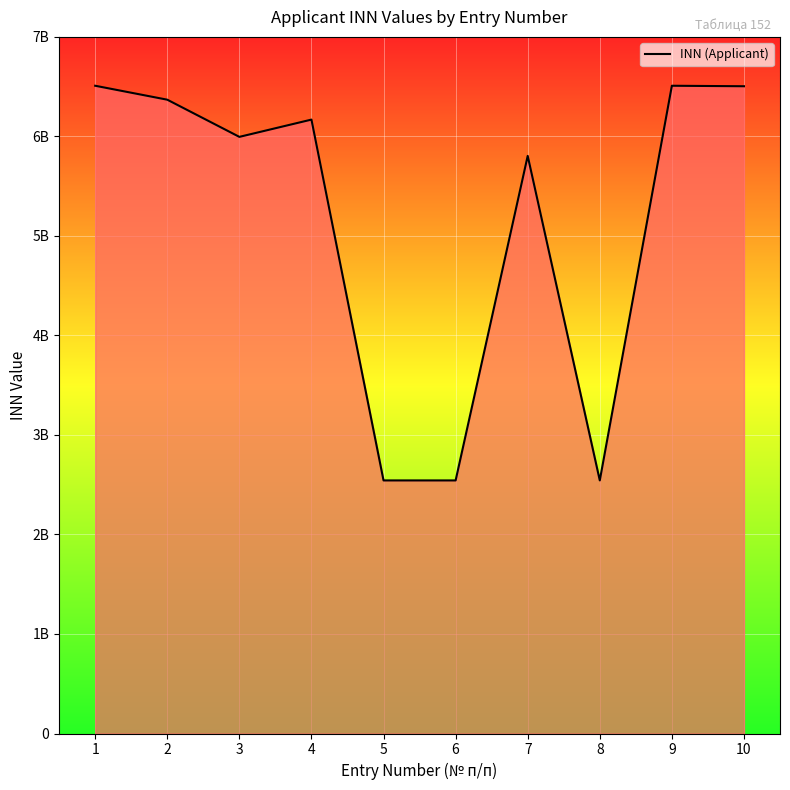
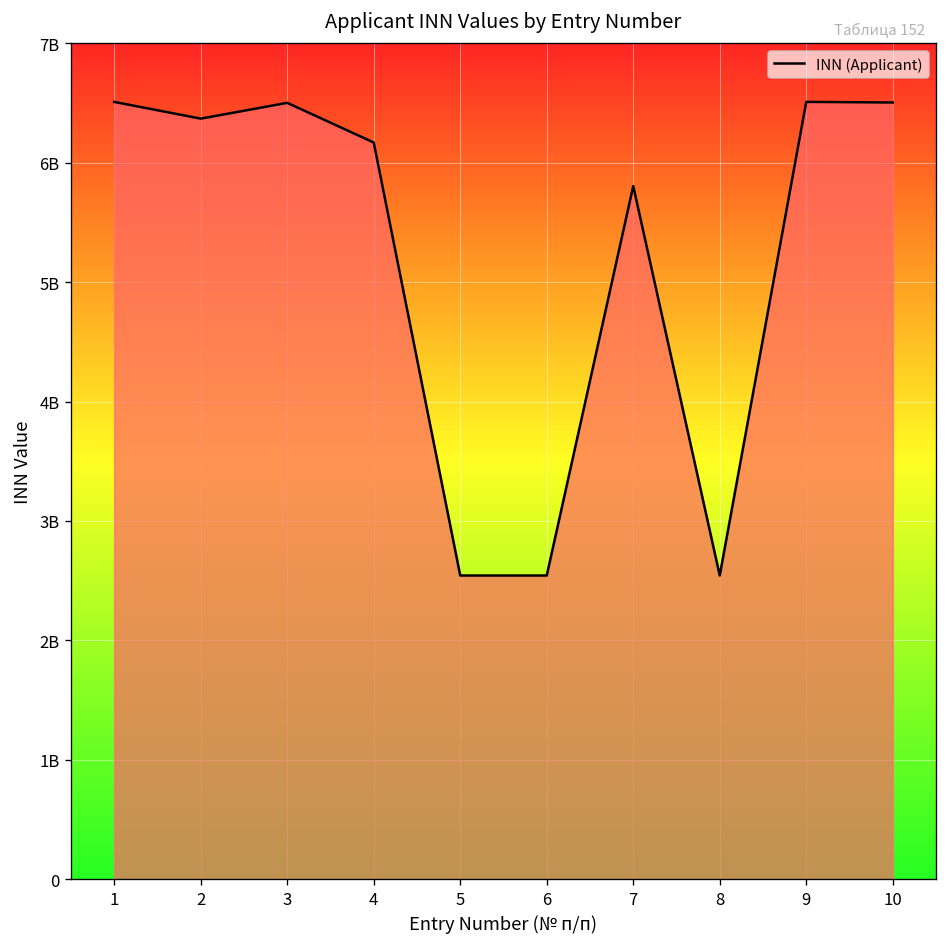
  {
    "1": 6500000000,
    "2": 6400000000,
-   "3": 6000000000,
+   "3": 6500000000,
    "4": 6200000000,
    "5": 2500000000,
    "6": 2500000000,
    "7": 5800000000,
    "8": 2500000000,
    "9": 6500000000,
    "10": 6500000000
  }
